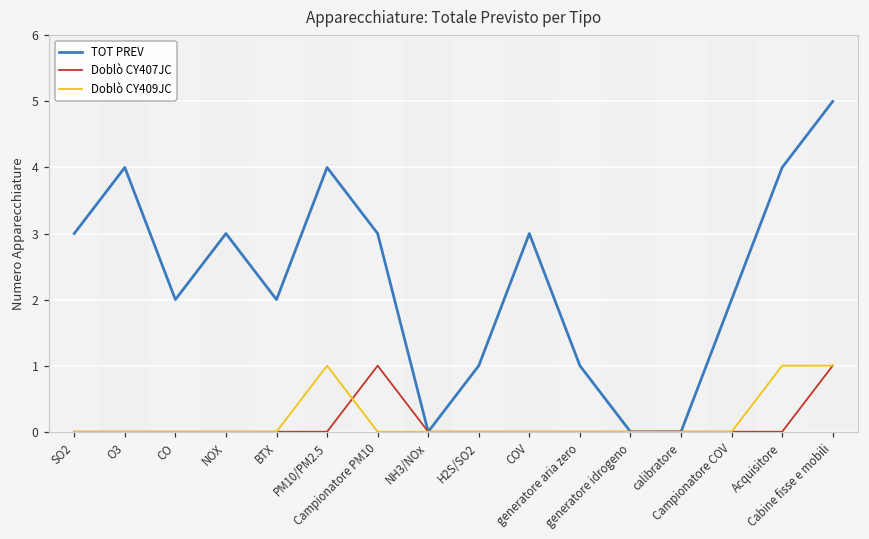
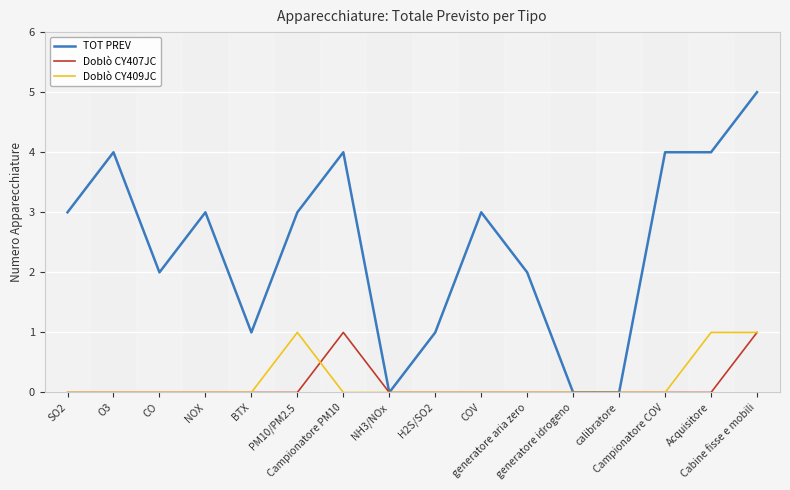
  {
    "TOT PREV": {
      "SO2": 3,
      "O3": 4,
      "CO": 2,
      "NOX": 3,
-     "BTX": 2,
-     "PM10/PM2.5": 4,
-     "Campionatore PM10": 3,
+     "BTX": 1,
+     "PM10/PM2.5": 3,
+     "Campionatore PM10": 4,
      "H2S/SO2": 1,
      "COV": 3,
-     "generatore aria zero": 1,
-     "Campionatore COV": 2,
+     "generatore aria zero": 2,
+     "Campionatore COV": 4,
      "Acquisitore": 4,
      "Cabine fisse e mobili": 5
    },
    "Doblò CY407JC": {
      "PM10/PM2.5": 0,
      "Campionatore PM10": 1,
      "Acquisitore": 0
    },
    "Doblò CY409JC": {
      "PM10/PM2.5": 1,
      "Campionatore PM10": 0,
      "Acquisitore": 1
    }
  }
